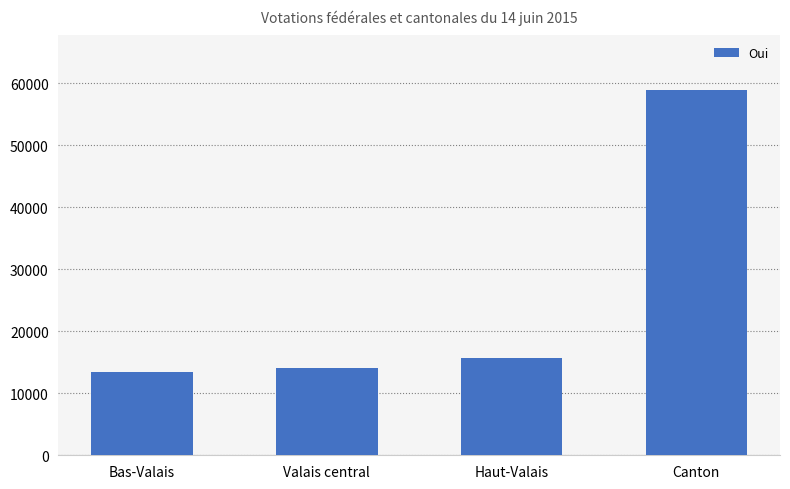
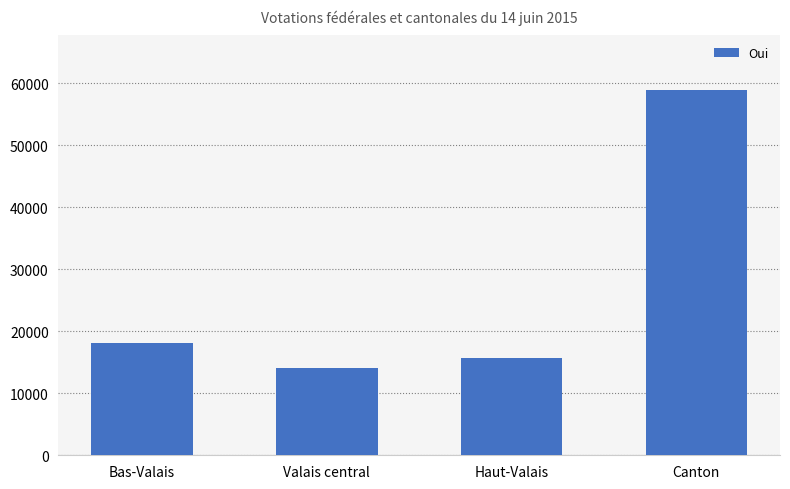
  {
-   "Bas-Valais": 13000,
+   "Bas-Valais": 18000,
    "Valais central": 14000,
    "Haut-Valais": 16000,
    "Canton": 59000
  }
